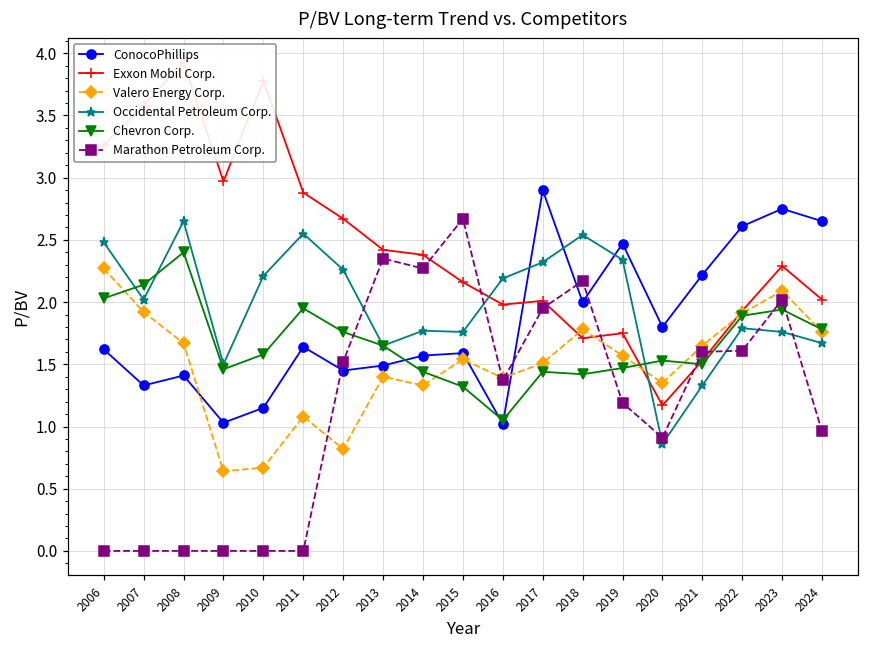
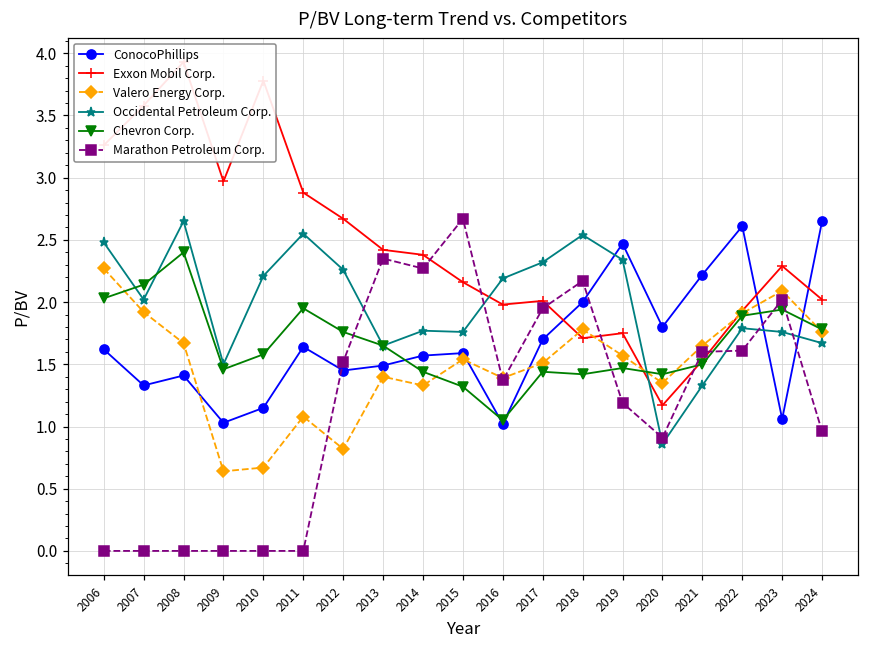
  {
    "ConocoPhillips": {
      "2006": 1.62,
      "2007": 1.33,
      "2008": 1.41,
      "2009": 1.03,
      "2010": 1.15,
      "2011": 1.64,
      "2012": 1.45,
      "2013": 1.49,
      "2014": 1.57,
      "2015": 1.59,
      "2016": 1.02,
-     "2017": 2.9,
+     "2017": 1.7,
      "2018": 2.00,
      "2019": 2.47,
      "2020": 1.80,
      "2021": 2.22,
      "2022": 2.61,
-     "2023": 2.75,
+     "2023": 1.06,
      "2024": 2.65
    },
    "Exxon Mobil Corp.": {
      "2009": 2.97,
      "2011": 2.88,
      "2012": 2.67,
      "2013": 2.42,
      "2014": 2.38,
      "2015": 2.16,
      "2016": 1.98,
      "2017": 2.01,
      "2018": 1.71,
      "2019": 1.75,
      "2020": 1.17,
      "2021": 1.53,
      "2023": 2.29,
      "2024": 2.02
    },
    "Valero Energy Corp.": {
      "2006": 2.27,
      "2007": 1.92,
      "2008": 1.67,
      "2009": 0.64,
      "2010": 0.67,
      "2011": 1.08,
      "2012": 0.82,
      "2013": 1.40,
      "2014": 1.33,
      "2015": 1.54,
      "2017": 1.51,
      "2018": 1.78,
      "2019": 1.57,
      "2020": 1.35,
      "2021": 1.65,
      "2023": 2.09
    },
    "Occidental Petroleum Corp.": {
      "2006": 2.48,
      "2007": 2.02,
      "2008": 2.65,
      "2009": 1.50,
      "2010": 2.21,
      "2011": 2.55,
      "2012": 2.26,
      "2014": 1.77,
      "2015": 1.76,
      "2016": 2.19,
      "2017": 2.32,
      "2018": 2.54,
      "2019": 2.34,
      "2020": 0.86,
      "2021": 1.33,
      "2022": 1.79,
      "2023": 1.76,
      "2024": 1.67
    },
    "Chevron Corp.": {
      "2006": 2.03,
      "2007": 2.14,
      "2008": 2.40,
      "2009": 1.46,
      "2010": 1.58,
      "2011": 1.95,
      "2012": 1.76,
      "2014": 1.44,
      "2015": 1.32,
      "2016": 1.05,
      "2017": 1.44,
      "2018": 1.42,
      "2019": 1.47,
-     "2020": 1.53,
+     "2020": 1.42,
      "2021": 1.50,
      "2023": 1.94
    },
    "Marathon Petroleum Corp.": {
      "2006": 0.00,
      "2007": 0.00,
      "2008": 0.00,
      "2009": 0.00,
      "2010": 0.00,
      "2011": 0.00,
      "2012": 1.52,
      "2013": 2.35,
      "2014": 2.27,
      "2015": 2.67,
      "2017": 1.95,
      "2018": 2.17,
      "2019": 1.19,
      "2020": 0.91,
      "2021": 1.60,
      "2022": 1.61,
      "2023": 2.02,
      "2024": 0.96
    }
  }
